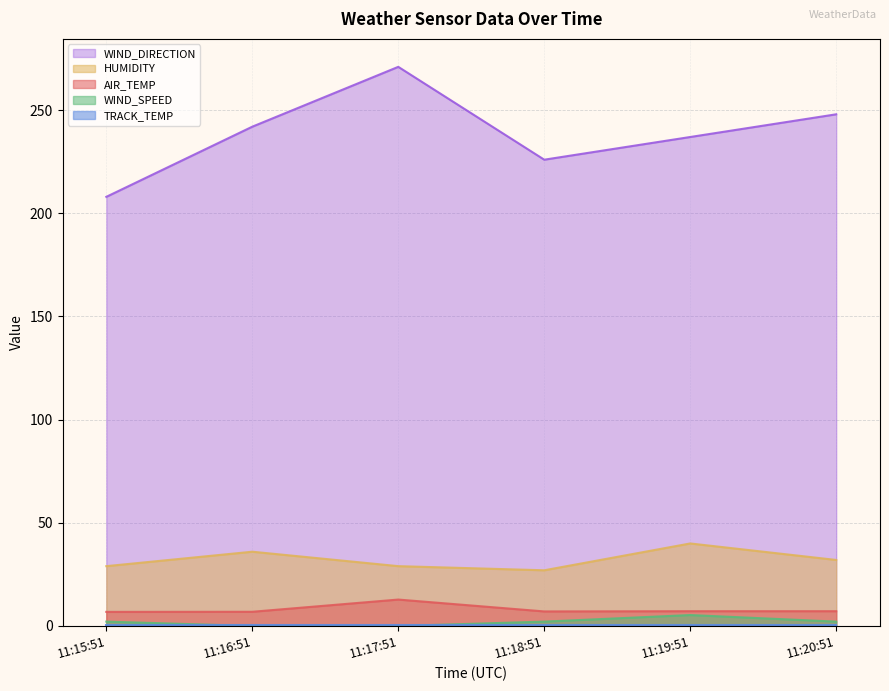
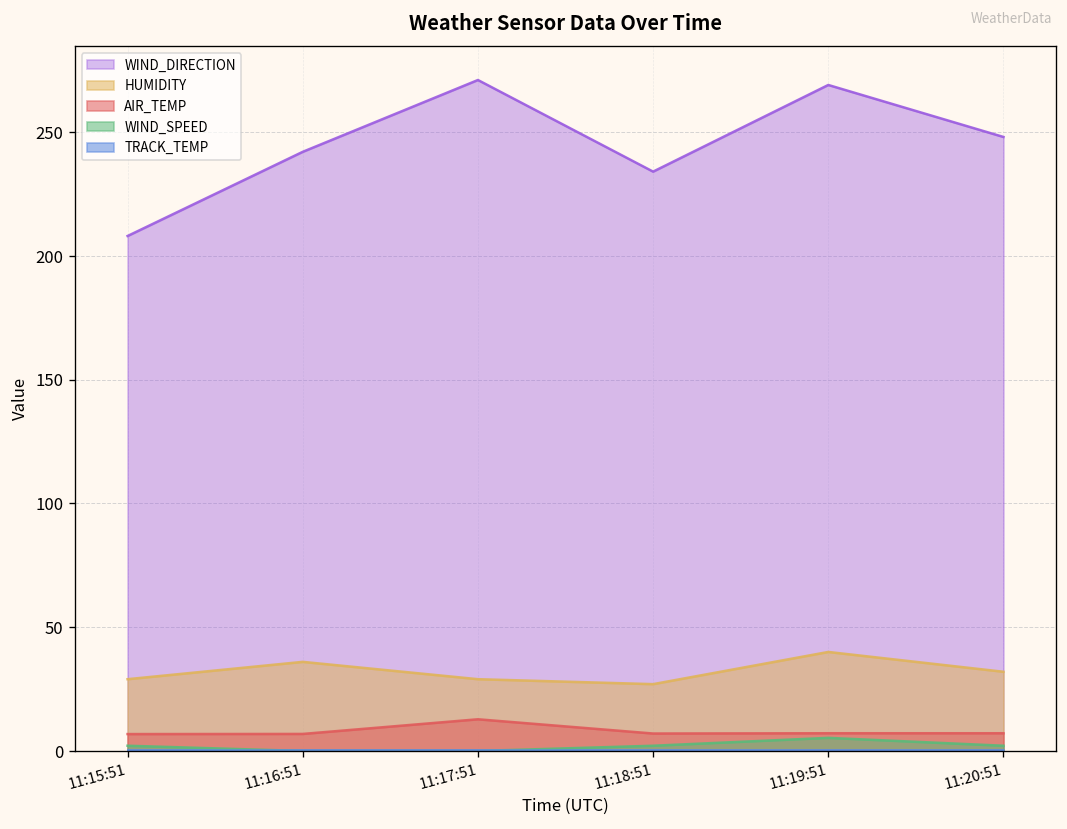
  {
    "WIND_DIRECTION": {
      "11:15:51": 208,
      "11:16:51": 242,
      "11:17:51": 271,
-     "11:18:51": 226,
-     "11:19:51": 237,
+     "11:18:51": 234,
+     "11:19:51": 269,
      "11:20:51": 248
    },
    "HUMIDITY": {
      "11:15:51": 29,
      "11:16:51": 36,
      "11:17:51": 29,
      "11:18:51": 27,
      "11:19:51": 40,
      "11:20:51": 32
    },
    "AIR_TEMP": {
      "11:15:51": 7,
      "11:16:51": 7,
      "11:17:51": 13,
      "11:18:51": 7,
      "11:19:51": 7,
      "11:20:51": 7
    },
    "WIND_SPEED": {
      "11:15:51": 2,
      "11:18:51": 2,
      "11:19:51": 5,
      "11:20:51": 2
    },
    "TRACK_TEMP": {
      "11:15:51": 1,
      "11:18:51": 1,
      "11:19:51": 1,
      "11:20:51": 1
    }
  }
